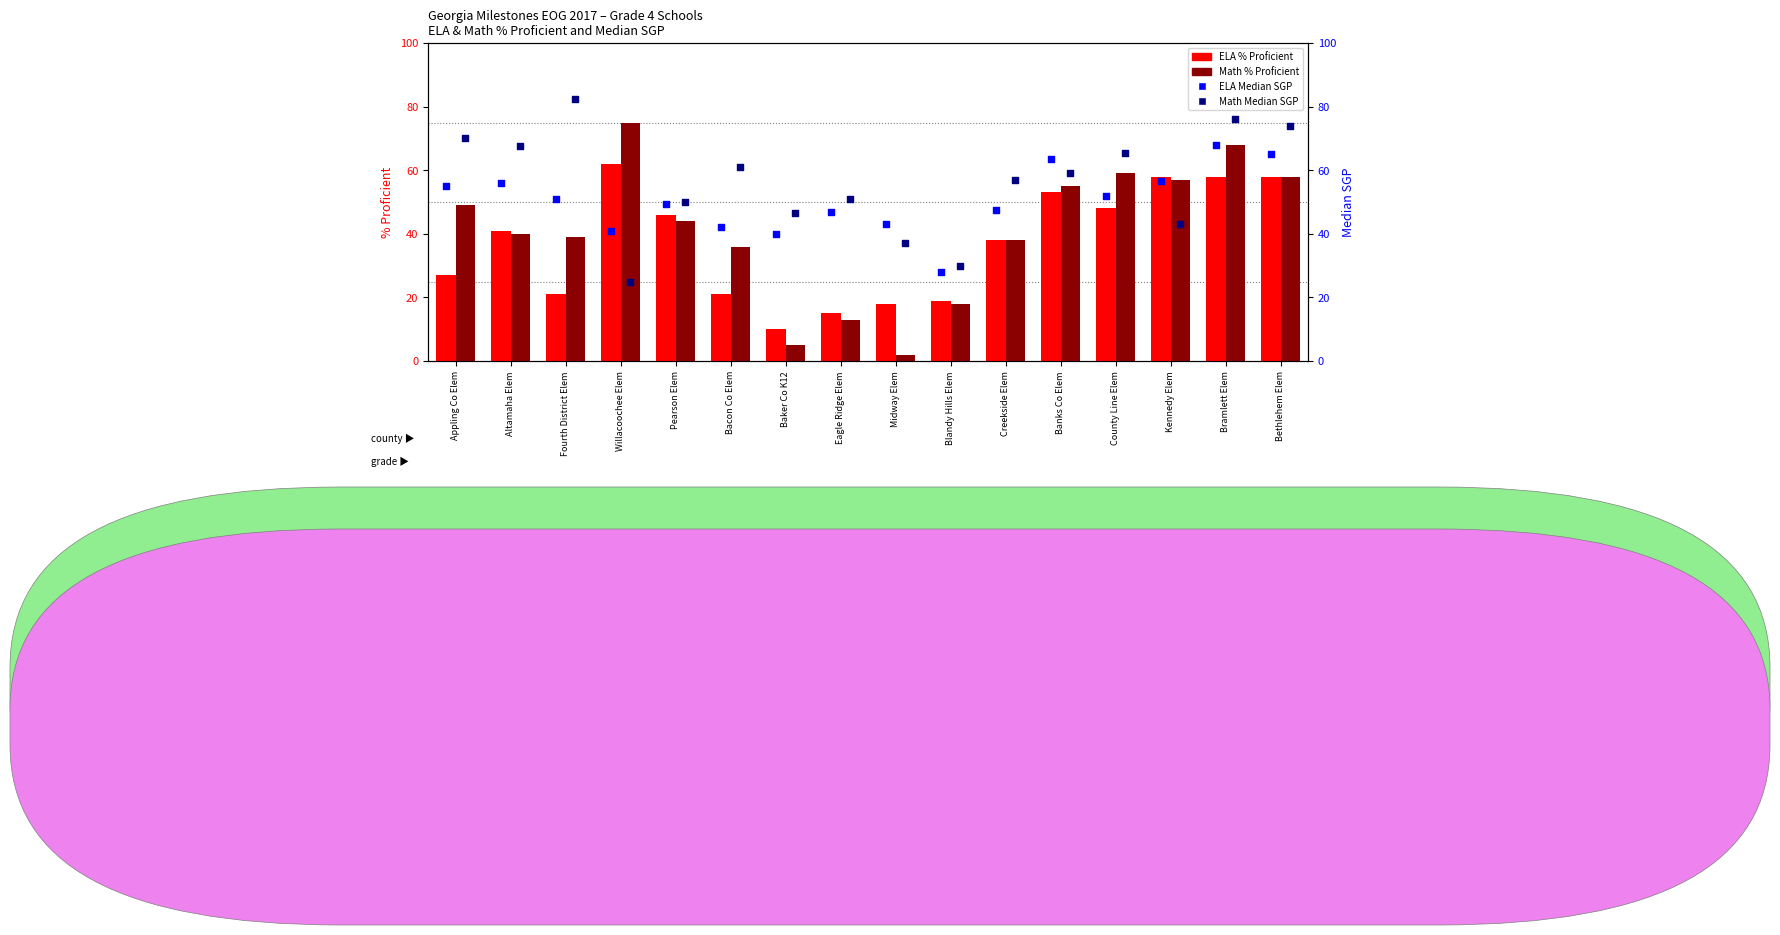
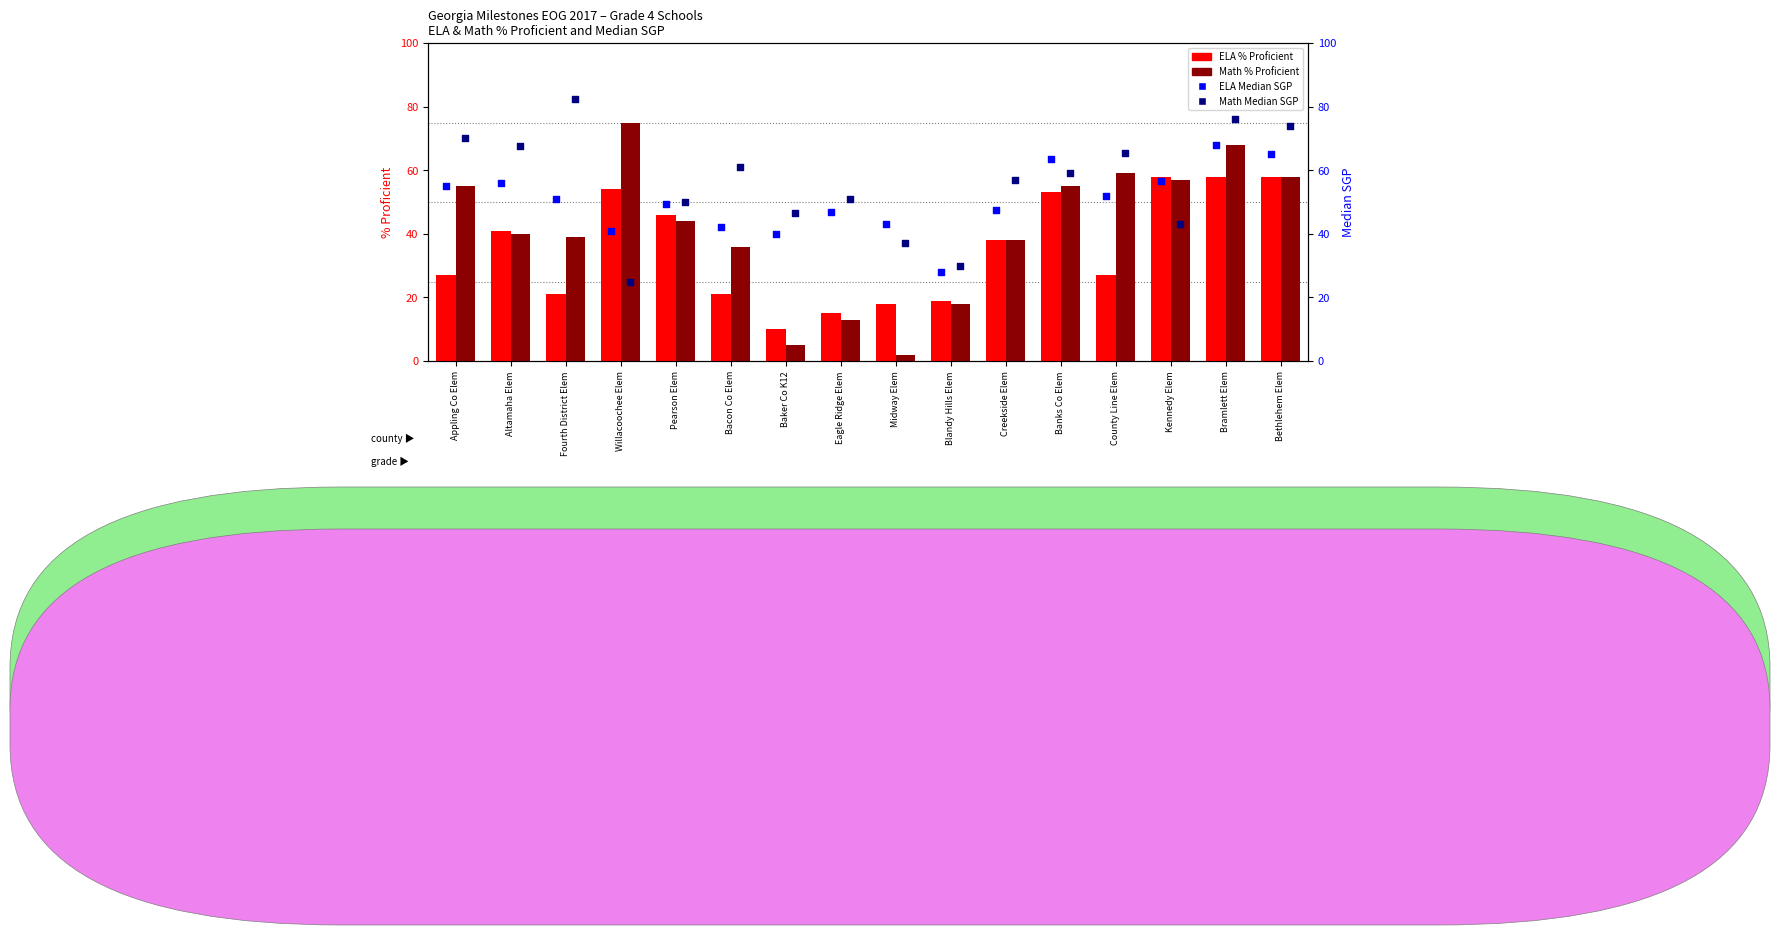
  {
    "ELA % Proficient": {
      "Appling Co Elem": 27,
      "Altamaha Elem": 41,
      "Fourth District Elem": 21,
-     "Willacoochee Elem": 62,
+     "Willacoochee Elem": 54,
      "Pearson Elem": 46,
      "Bacon Co Elem": 21,
      "Baker Co K12": 10,
      "Eagle Ridge Elem": 15,
      "Midway Elem": 18,
      "Blandy Hills Elem": 19,
      "Creekside Elem": 38,
      "Banks Co Elem": 53,
-     "County Line Elem": 48,
+     "County Line Elem": 27,
      "Kennedy Elem": 58,
      "Bramlett Elem": 58,
      "Bethlehem Elem": 58
    },
    "Math % Proficient": {
-     "Appling Co Elem": 49,
+     "Appling Co Elem": 55,
      "Altamaha Elem": 40,
      "Fourth District Elem": 39,
      "Willacoochee Elem": 75,
      "Pearson Elem": 44,
      "Bacon Co Elem": 36,
      "Baker Co K12": 5,
      "Eagle Ridge Elem": 13,
      "Midway Elem": 2,
      "Blandy Hills Elem": 18,
      "Creekside Elem": 38,
      "Banks Co Elem": 55,
      "County Line Elem": 59,
      "Kennedy Elem": 57,
      "Bramlett Elem": 68,
      "Bethlehem Elem": 58
    }
  }
